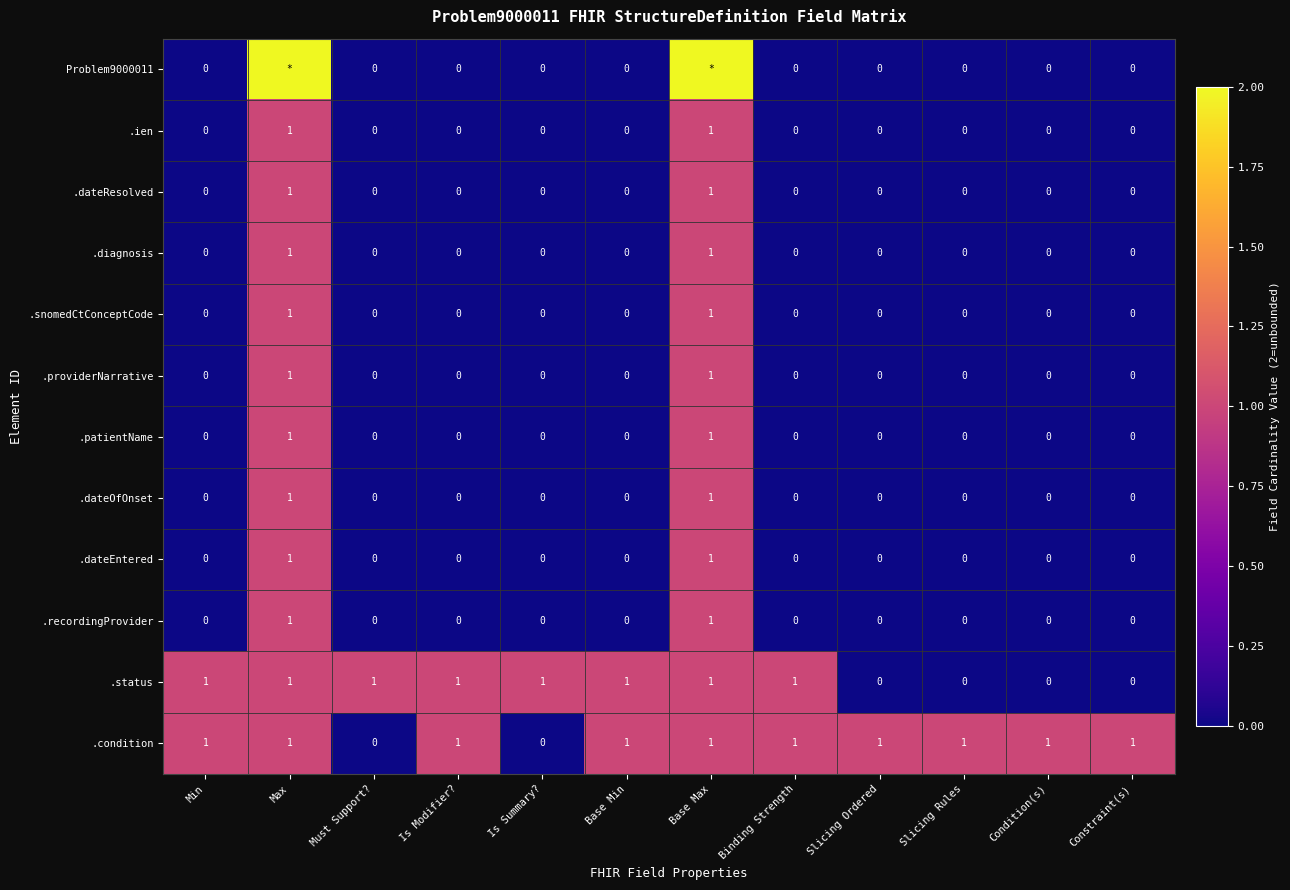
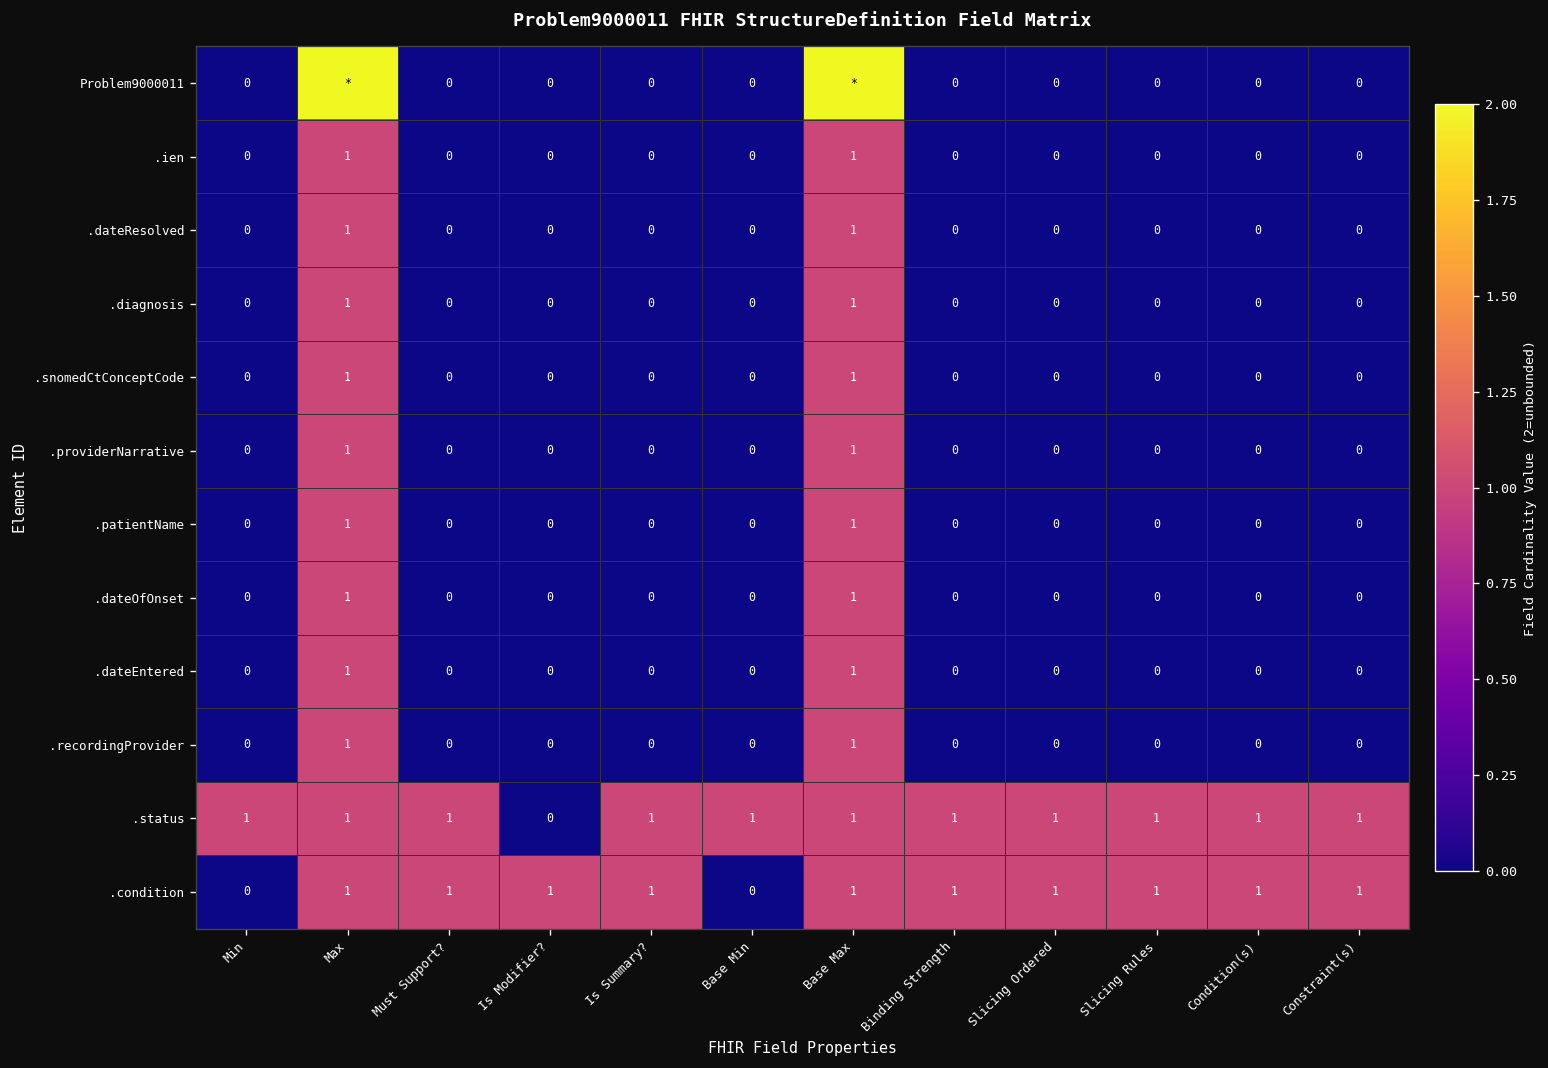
  {
    "Problem9000011": {
      "Min": 0,
      "Must Support?": 0,
      "Is Modifier?": 0,
      "Is Summary?": 0,
      "Base Min": 0,
      "Binding Strength": 0,
      "Slicing Ordered": 0,
      "Slicing Rules": 0,
      "Condition(s)": 0,
      "Constraint(s)": 0
    },
    ".ien": {
      "Min": 0,
      "Max": 1,
      "Must Support?": 0,
      "Is Modifier?": 0,
      "Is Summary?": 0,
      "Base Min": 0,
      "Base Max": 1,
      "Binding Strength": 0,
      "Slicing Ordered": 0,
      "Slicing Rules": 0,
      "Condition(s)": 0,
      "Constraint(s)": 0
    },
    ".dateResolved": {
      "Min": 0,
      "Max": 1,
      "Must Support?": 0,
      "Is Modifier?": 0,
      "Is Summary?": 0,
      "Base Min": 0,
      "Base Max": 1,
      "Binding Strength": 0,
      "Slicing Ordered": 0,
      "Slicing Rules": 0,
      "Condition(s)": 0,
      "Constraint(s)": 0
    },
    ".diagnosis": {
      "Min": 0,
      "Max": 1,
      "Must Support?": 0,
      "Is Modifier?": 0,
      "Is Summary?": 0,
      "Base Min": 0,
      "Base Max": 1,
      "Binding Strength": 0,
      "Slicing Ordered": 0,
      "Slicing Rules": 0,
      "Condition(s)": 0,
      "Constraint(s)": 0
    },
    ".snomedCtConceptCode": {
      "Min": 0,
      "Max": 1,
      "Must Support?": 0,
      "Is Modifier?": 0,
      "Is Summary?": 0,
      "Base Min": 0,
      "Base Max": 1,
      "Binding Strength": 0,
      "Slicing Ordered": 0,
      "Slicing Rules": 0,
      "Condition(s)": 0,
      "Constraint(s)": 0
    },
    ".providerNarrative": {
      "Min": 0,
      "Max": 1,
      "Must Support?": 0,
      "Is Modifier?": 0,
      "Is Summary?": 0,
      "Base Min": 0,
      "Base Max": 1,
      "Binding Strength": 0,
      "Slicing Ordered": 0,
      "Slicing Rules": 0,
      "Condition(s)": 0,
      "Constraint(s)": 0
    },
    ".patientName": {
      "Min": 0,
      "Max": 1,
      "Must Support?": 0,
      "Is Modifier?": 0,
      "Is Summary?": 0,
      "Base Min": 0,
      "Base Max": 1,
      "Binding Strength": 0,
      "Slicing Ordered": 0,
      "Slicing Rules": 0,
      "Condition(s)": 0,
      "Constraint(s)": 0
    },
    ".dateOfOnset": {
      "Min": 0,
      "Max": 1,
      "Must Support?": 0,
      "Is Modifier?": 0,
      "Is Summary?": 0,
      "Base Min": 0,
      "Base Max": 1,
      "Binding Strength": 0,
      "Slicing Ordered": 0,
      "Slicing Rules": 0,
      "Condition(s)": 0,
      "Constraint(s)": 0
    },
    ".dateEntered": {
      "Min": 0,
      "Max": 1,
      "Must Support?": 0,
      "Is Modifier?": 0,
      "Is Summary?": 0,
      "Base Min": 0,
      "Base Max": 1,
      "Binding Strength": 0,
      "Slicing Ordered": 0,
      "Slicing Rules": 0,
      "Condition(s)": 0,
      "Constraint(s)": 0
    },
    ".recordingProvider": {
      "Min": 0,
      "Max": 1,
      "Must Support?": 0,
      "Is Modifier?": 0,
      "Is Summary?": 0,
      "Base Min": 0,
      "Base Max": 1,
      "Binding Strength": 0,
      "Slicing Ordered": 0,
      "Slicing Rules": 0,
      "Condition(s)": 0,
      "Constraint(s)": 0
    },
    ".status": {
      "Min": 1,
      "Max": 1,
      "Must Support?": 1,
-     "Is Modifier?": 1,
+     "Is Modifier?": 0,
      "Is Summary?": 1,
      "Base Min": 1,
      "Base Max": 1,
      "Binding Strength": 1,
-     "Slicing Ordered": 0,
-     "Slicing Rules": 0,
-     "Condition(s)": 0,
-     "Constraint(s)": 0
+     "Slicing Ordered": 1,
+     "Slicing Rules": 1,
+     "Condition(s)": 1,
+     "Constraint(s)": 1
    },
    ".condition": {
-     "Min": 1,
+     "Min": 0,
      "Max": 1,
-     "Must Support?": 0,
+     "Must Support?": 1,
      "Is Modifier?": 1,
-     "Is Summary?": 0,
-     "Base Min": 1,
+     "Is Summary?": 1,
+     "Base Min": 0,
      "Base Max": 1,
      "Binding Strength": 1,
      "Slicing Ordered": 1,
      "Slicing Rules": 1,
      "Condition(s)": 1,
      "Constraint(s)": 1
    }
  }
